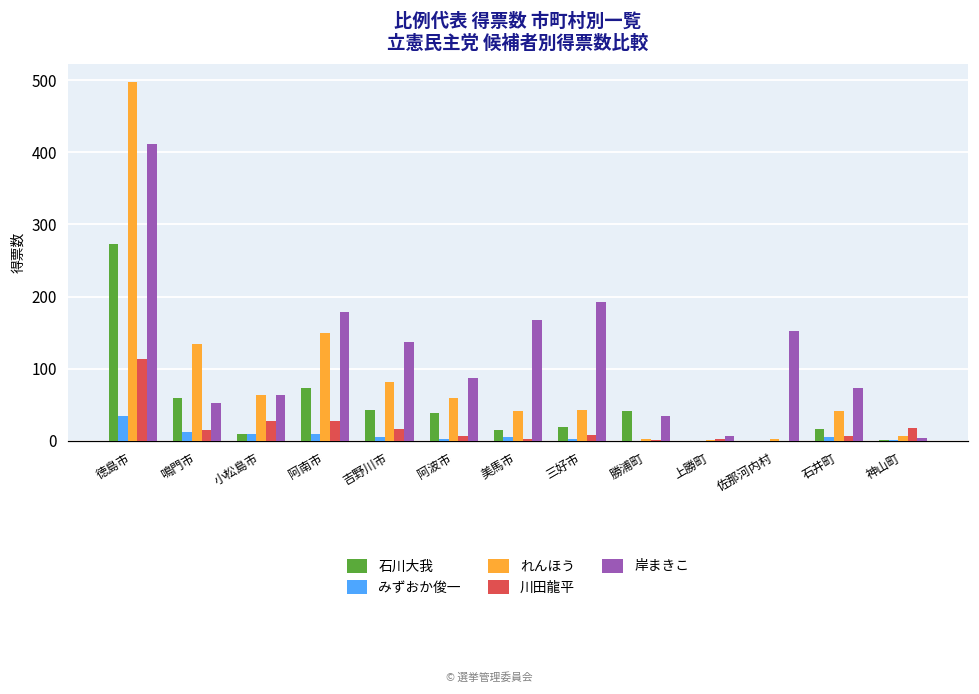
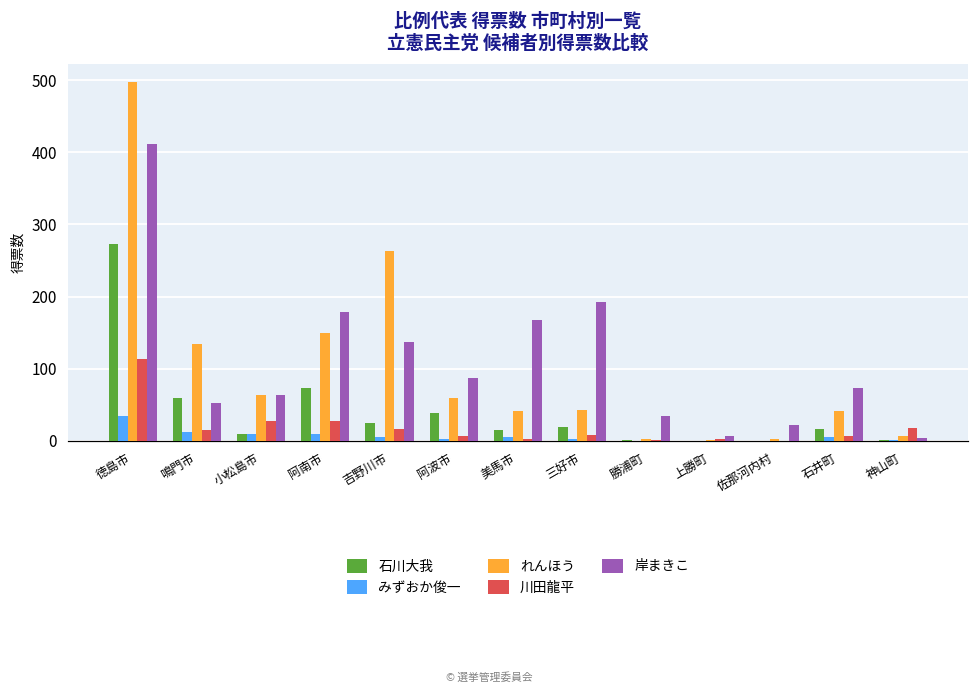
  {
    "石川大我": {
      "徳島市": 270,
      "鳴門市": 60,
      "小松島市": 10,
      "阿南市": 70,
-     "吉野川市": 40,
+     "吉野川市": 30,
      "阿波市": 40,
      "美馬市": 20,
      "三好市": 20,
-     "勝浦町": 40,
+     "勝浦町": 0,
      "上勝町": 0,
      "佐那河内村": 0,
      "石井町": 20
    },
    "みずおか俊一": {
      "徳島市": 30,
      "鳴門市": 10,
      "小松島市": 10,
      "阿南市": 10,
      "吉野川市": 10,
      "美馬市": 10,
      "勝浦町": 0,
      "上勝町": 0,
      "佐那河内村": 0,
      "石井町": 10
    },
    "れんほう": {
      "徳島市": 500,
      "鳴門市": 130,
      "小松島市": 60,
      "阿南市": 150,
-     "吉野川市": 80,
+     "吉野川市": 260,
      "阿波市": 60,
      "美馬市": 40,
      "三好市": 40,
      "石井町": 40,
      "神山町": 10
    },
    "川田龍平": {
      "徳島市": 110,
      "鳴門市": 20,
      "小松島市": 30,
      "阿南市": 30,
      "吉野川市": 20,
      "阿波市": 10,
      "三好市": 10,
      "佐那河内村": 0,
      "石井町": 10,
      "神山町": 20
    },
    "岸まきこ": {
      "徳島市": 410,
      "鳴門市": 50,
      "小松島市": 60,
      "阿南市": 180,
      "吉野川市": 140,
      "阿波市": 90,
      "美馬市": 170,
      "三好市": 190,
      "勝浦町": 40,
      "上勝町": 10,
-     "佐那河内村": 150,
+     "佐那河内村": 20,
      "石井町": 70,
      "神山町": 0
    }
  }
